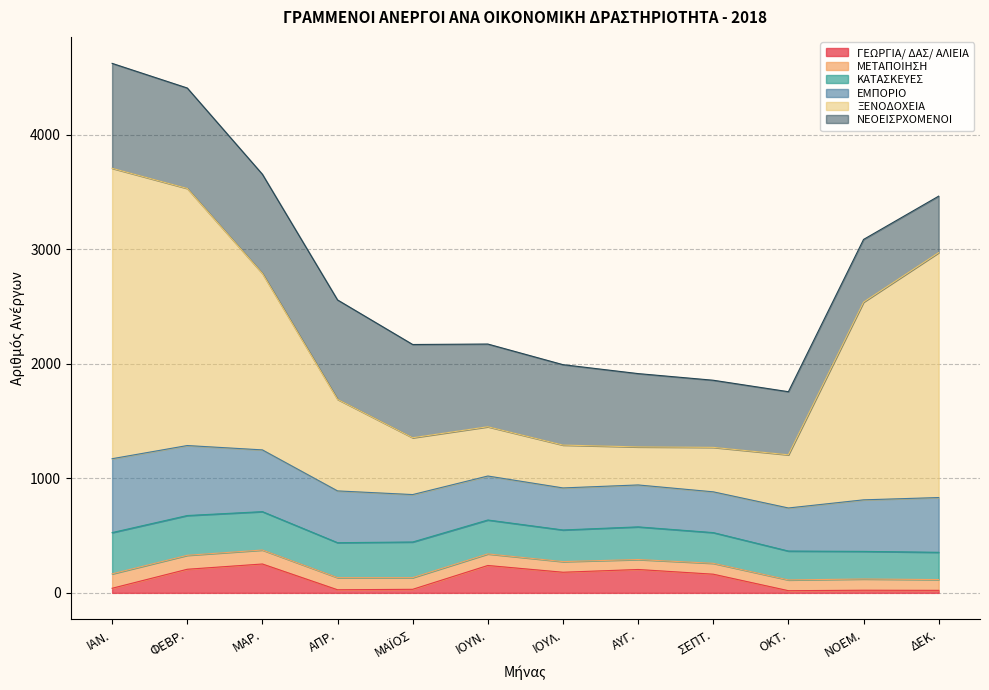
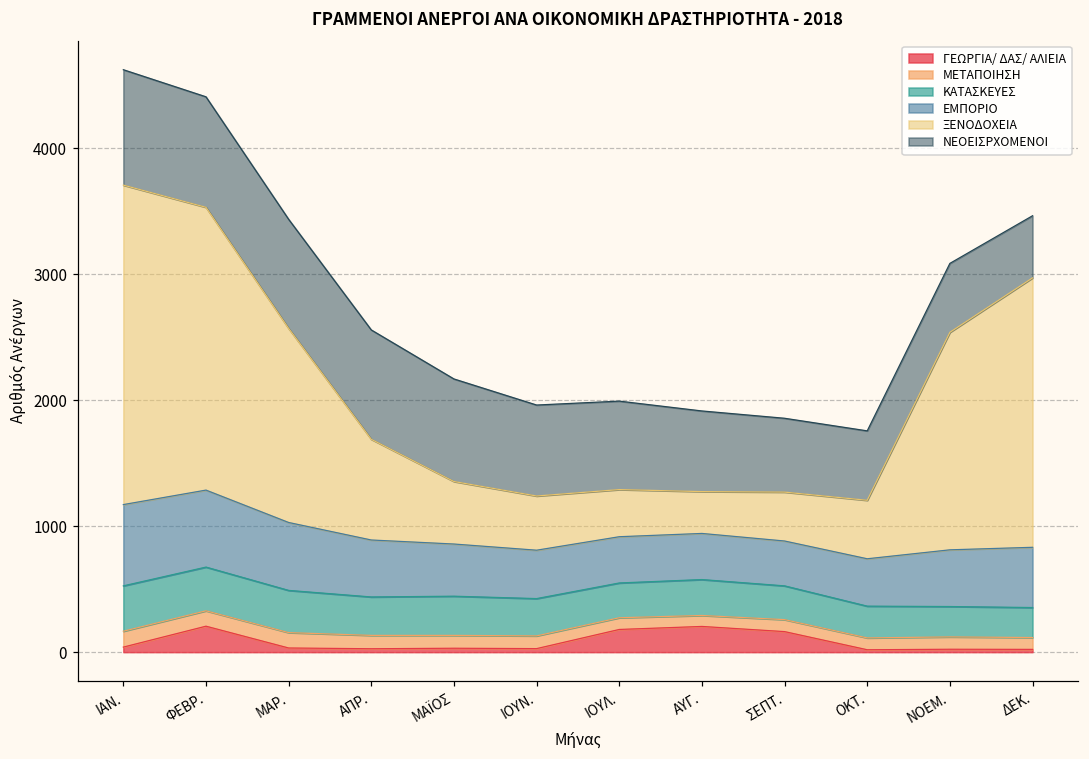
  {
    "ΓΕΩΡΓΙΑ/ ΔΑΣ/ ΑΛΙΕΙΑ": {
      "ΙΑΝ.": 40,
      "ΦΕΒΡ.": 210,
-     "ΜΑΡ.": 250,
+     "ΜΑΡ.": 30,
      "ΑΠΡ.": 30,
      "ΜΑΪΟΣ": 30,
-     "ΙΟΥΝ.": 240,
+     "ΙΟΥΝ.": 30,
      "ΙΟΥΛ.": 180,
      "ΑΥΓ.": 200,
      "ΣΕΠΤ.": 160,
      "ΟΚΤ.": 20,
      "ΝΟΕΜ.": 20,
      "ΔΕΚ.": 20
    }
  }
